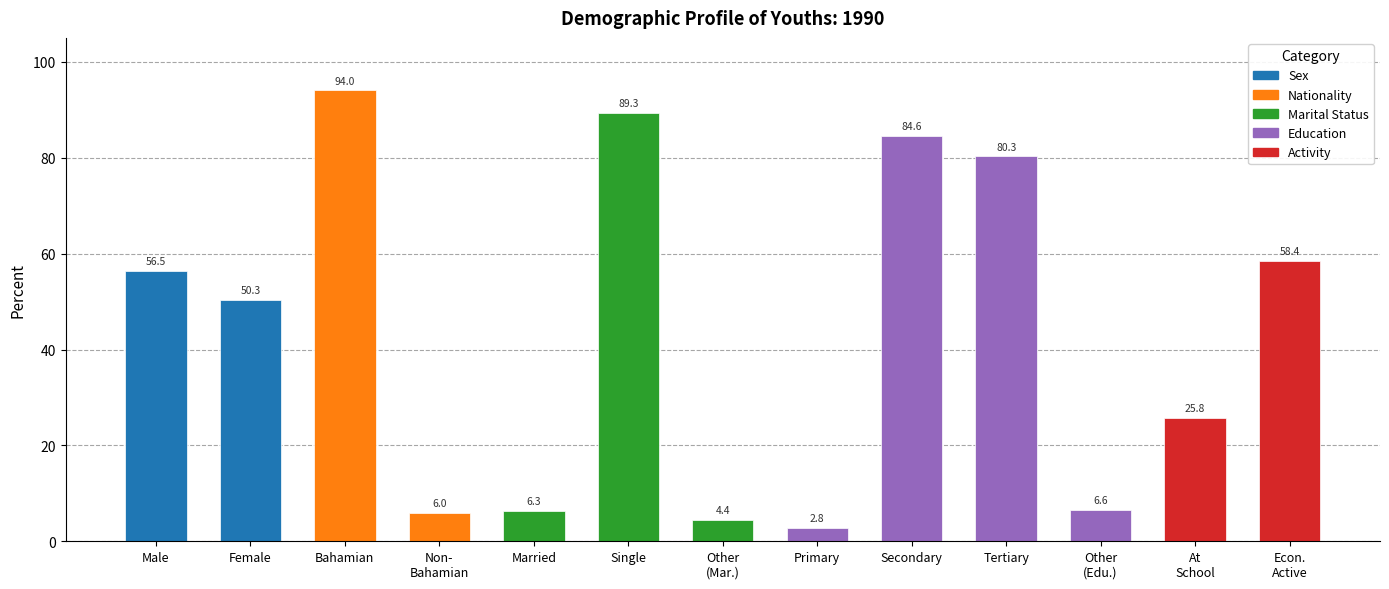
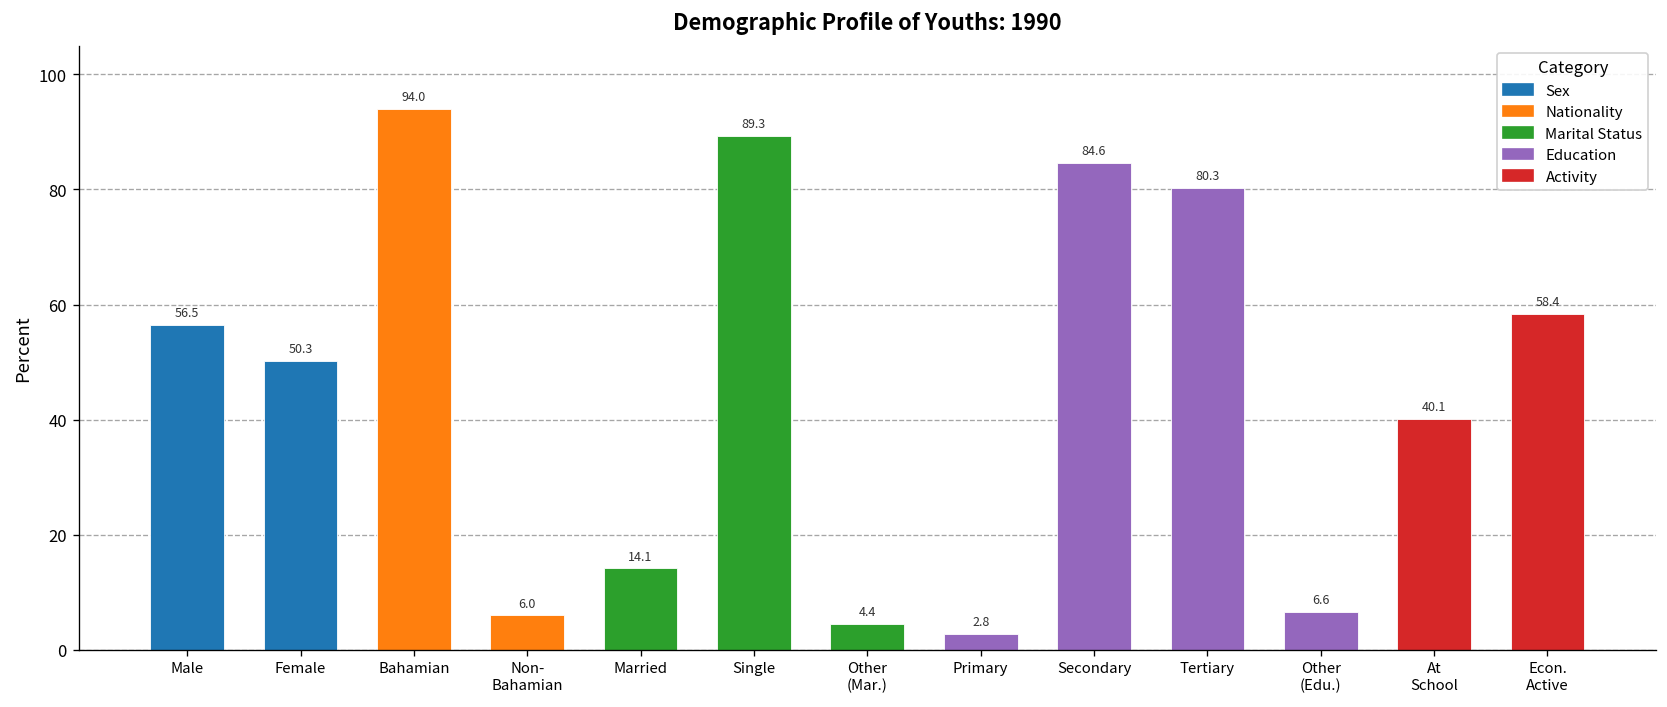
  {
    "Male": 56.5,
    "Female": 50.3,
    "Bahamian": 94.0,
    "Non- Bahamian": 6.0,
-   "Married": 6.3,
+   "Married": 14.1,
    "Single": 89.3,
    "Other (Mar.)": 4.4,
    "Primary": 2.8,
    "Secondary": 84.6,
    "Tertiary": 80.3,
    "Other (Edu.)": 6.6,
-   "At School": 25.8,
+   "At School": 40.1,
    "Econ. Active": 58.4
  }
